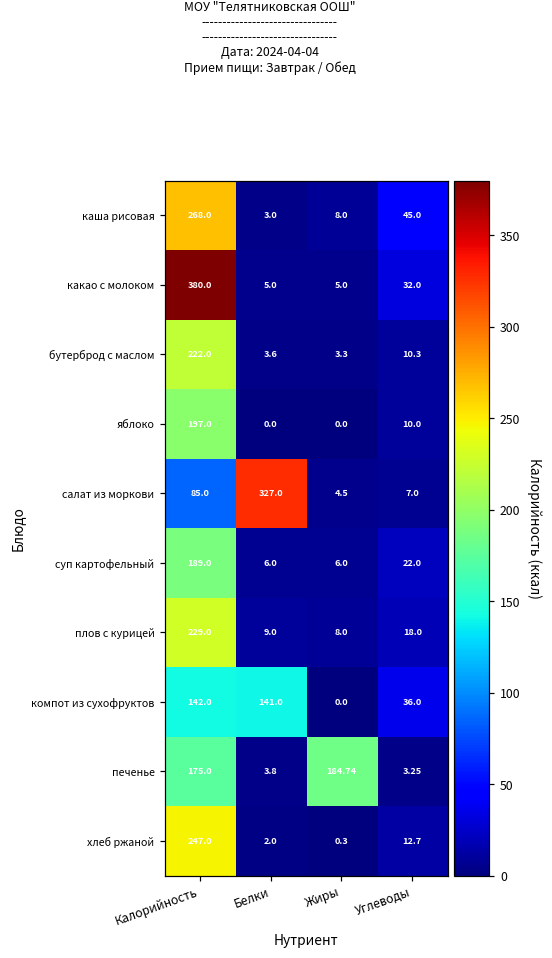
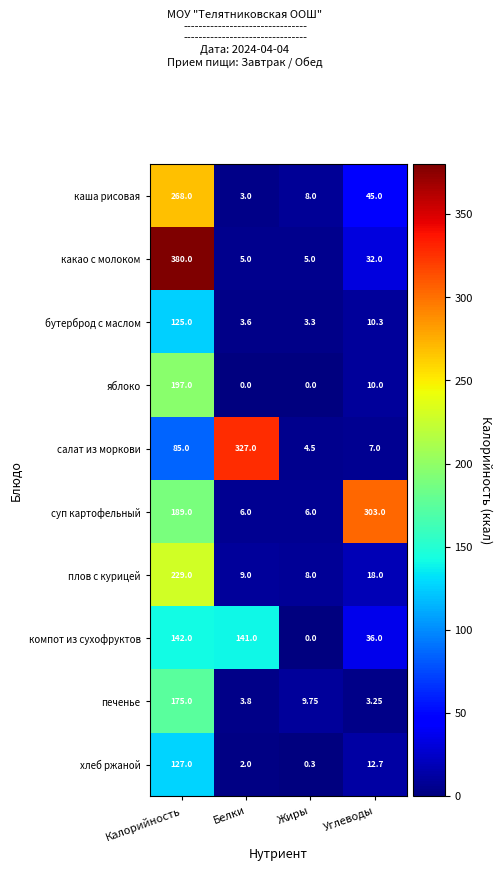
  {
    "каша рисовая": {
      "Калорийность": 268.0,
      "Белки": 3.0,
      "Жиры": 8.0,
      "Углеводы": 45.0
    },
    "какао с молоком": {
      "Калорийность": 380.0,
      "Белки": 5.0,
      "Жиры": 5.0,
      "Углеводы": 32.0
    },
    "бутерброд с маслом": {
-     "Калорийность": 222.0,
+     "Калорийность": 125.0,
      "Белки": 3.6,
      "Жиры": 3.3,
      "Углеводы": 10.3
    },
    "яблоко": {
      "Калорийность": 197.0,
      "Белки": 0.0,
      "Жиры": 0.0,
      "Углеводы": 10.0
    },
    "салат из моркови": {
      "Калорийность": 85.0,
      "Белки": 327.0,
      "Жиры": 4.5,
      "Углеводы": 7.0
    },
    "суп картофельный": {
      "Калорийность": 189.0,
      "Белки": 6.0,
      "Жиры": 6.0,
-     "Углеводы": 22.0
+     "Углеводы": 303.0
    },
    "плов с курицей": {
      "Калорийность": 229.0,
      "Белки": 9.0,
      "Жиры": 8.0,
      "Углеводы": 18.0
    },
    "компот из сухофруктов": {
      "Калорийность": 142.0,
      "Белки": 141.0,
      "Жиры": 0.0,
      "Углеводы": 36.0
    },
    "печенье": {
      "Калорийность": 175.0,
      "Белки": 3.8,
-     "Жиры": 184.74,
+     "Жиры": 9.75,
      "Углеводы": 3.25
    },
    "хлеб ржаной": {
-     "Калорийность": 247.0,
+     "Калорийность": 127.0,
      "Белки": 2.0,
      "Жиры": 0.3,
      "Углеводы": 12.7
    }
  }
